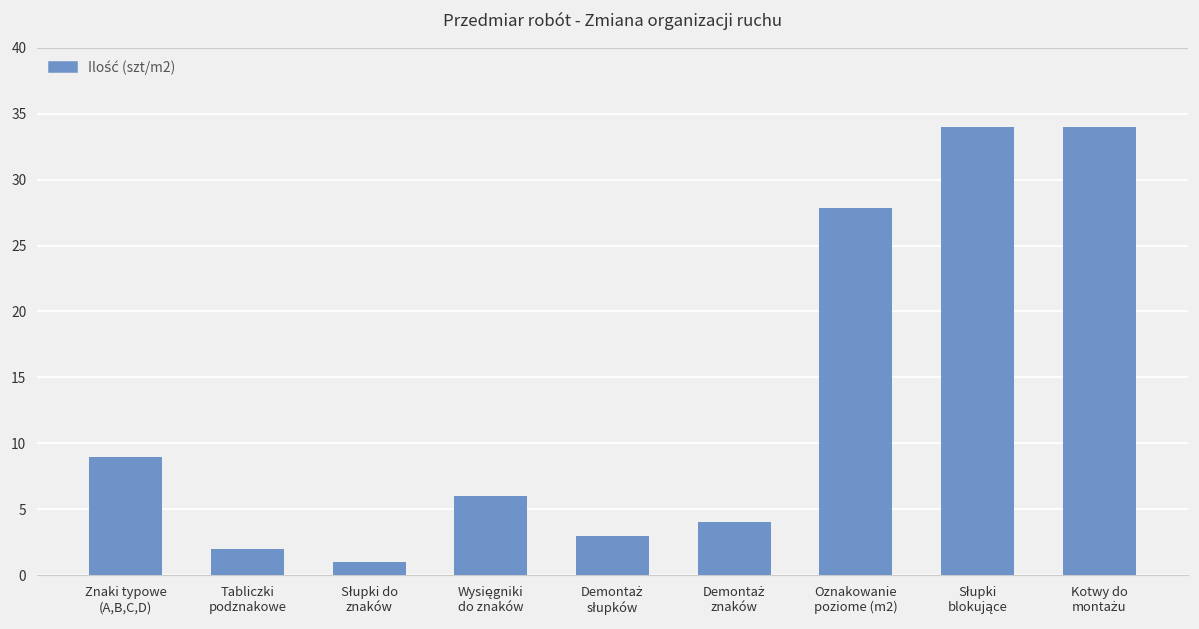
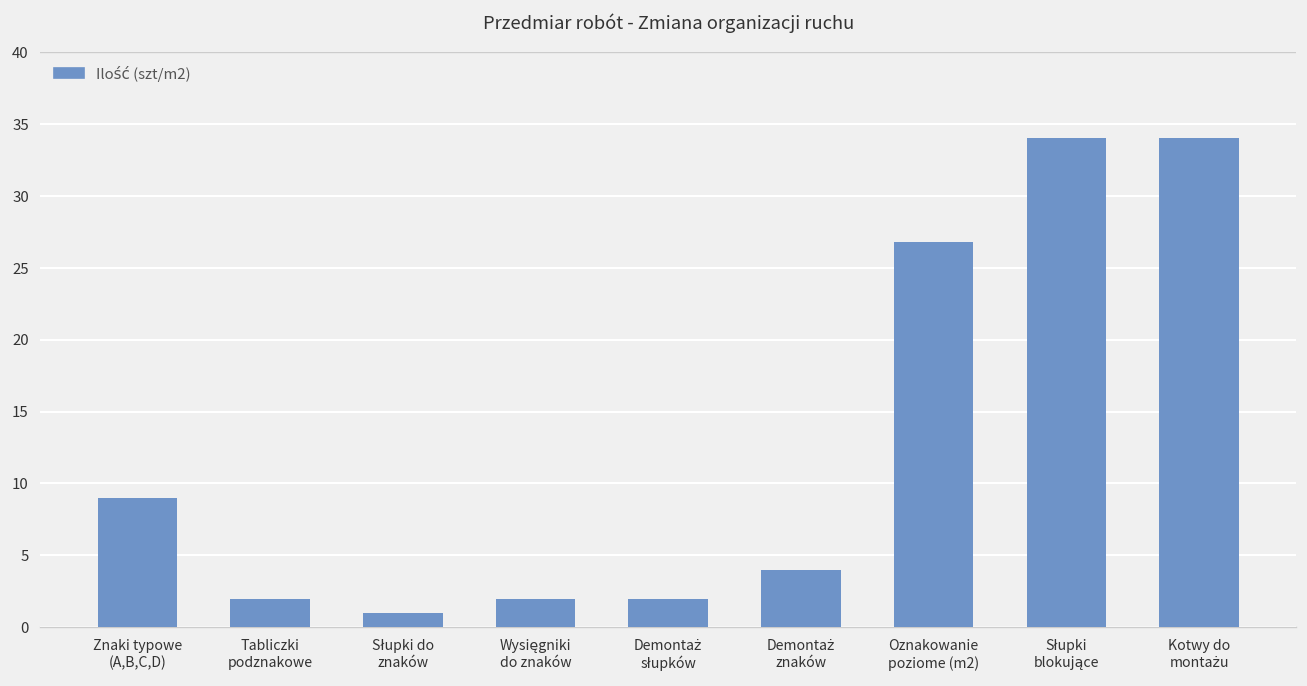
  {
    "Znaki typowe (A,B,C,D)": 9.0,
    "Tabliczki podznakowe": 2.0,
    "Słupki do znaków": 1.0,
-   "Wysięgniki do znaków": 6,
-   "Demontaż słupków": 3,
+   "Wysięgniki do znaków": 2,
+   "Demontaż słupków": 2,
    "Demontaż znaków": 4.0,
-   "Oznakowanie poziome (m2)": 27.9,
+   "Oznakowanie poziome (m2)": 26.8,
    "Słupki blokujące": 34.0,
    "Kotwy do montażu": 34.0
  }
